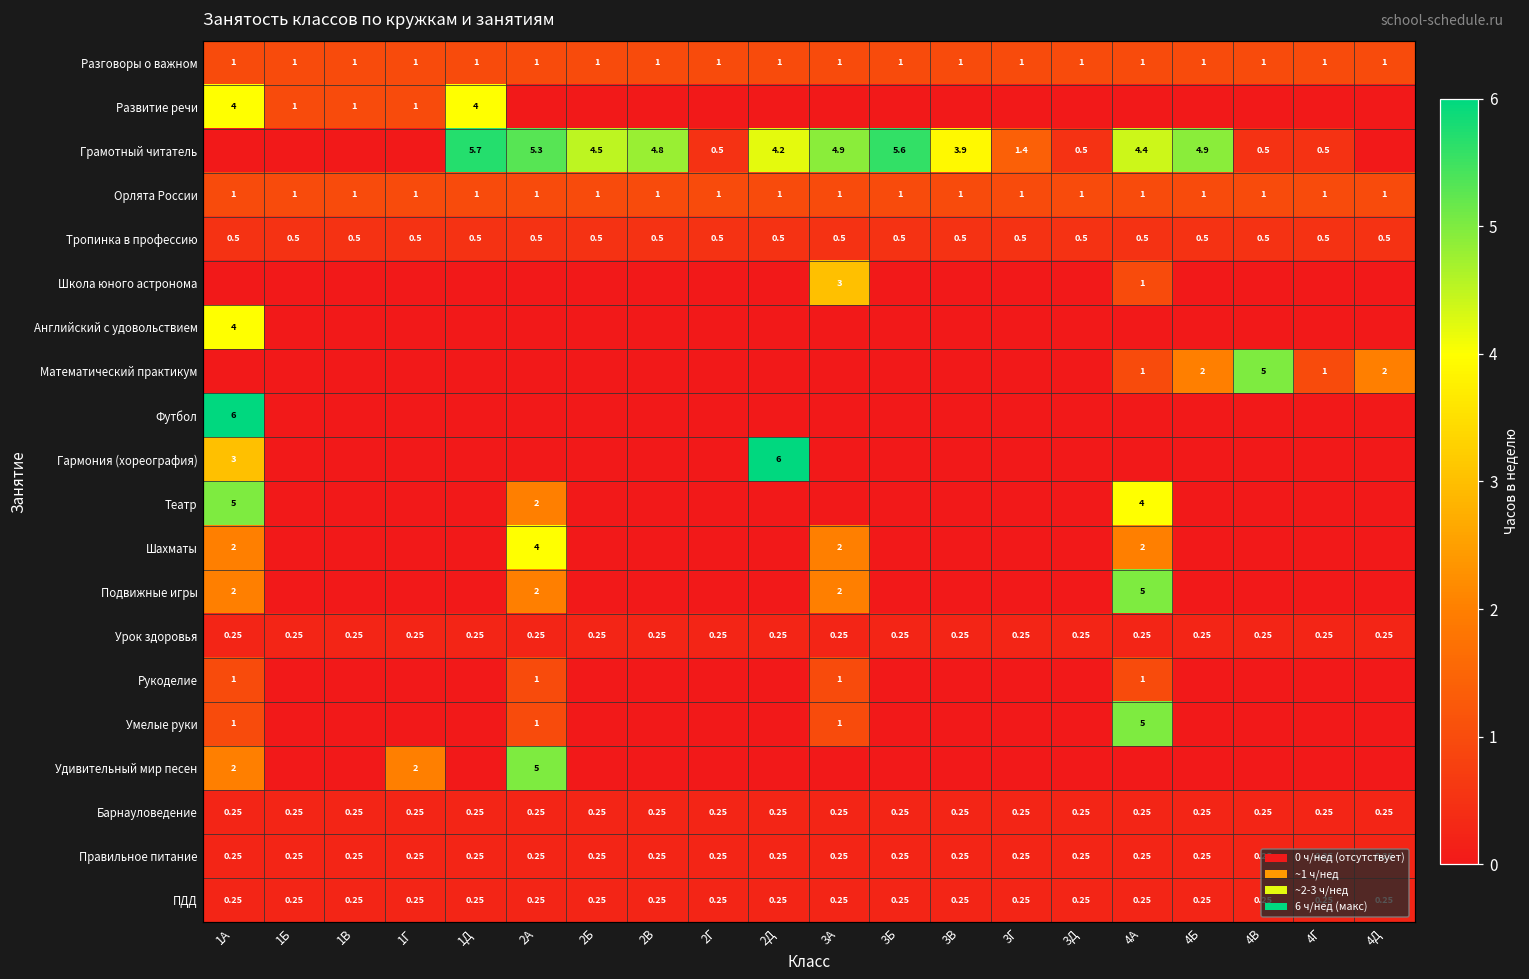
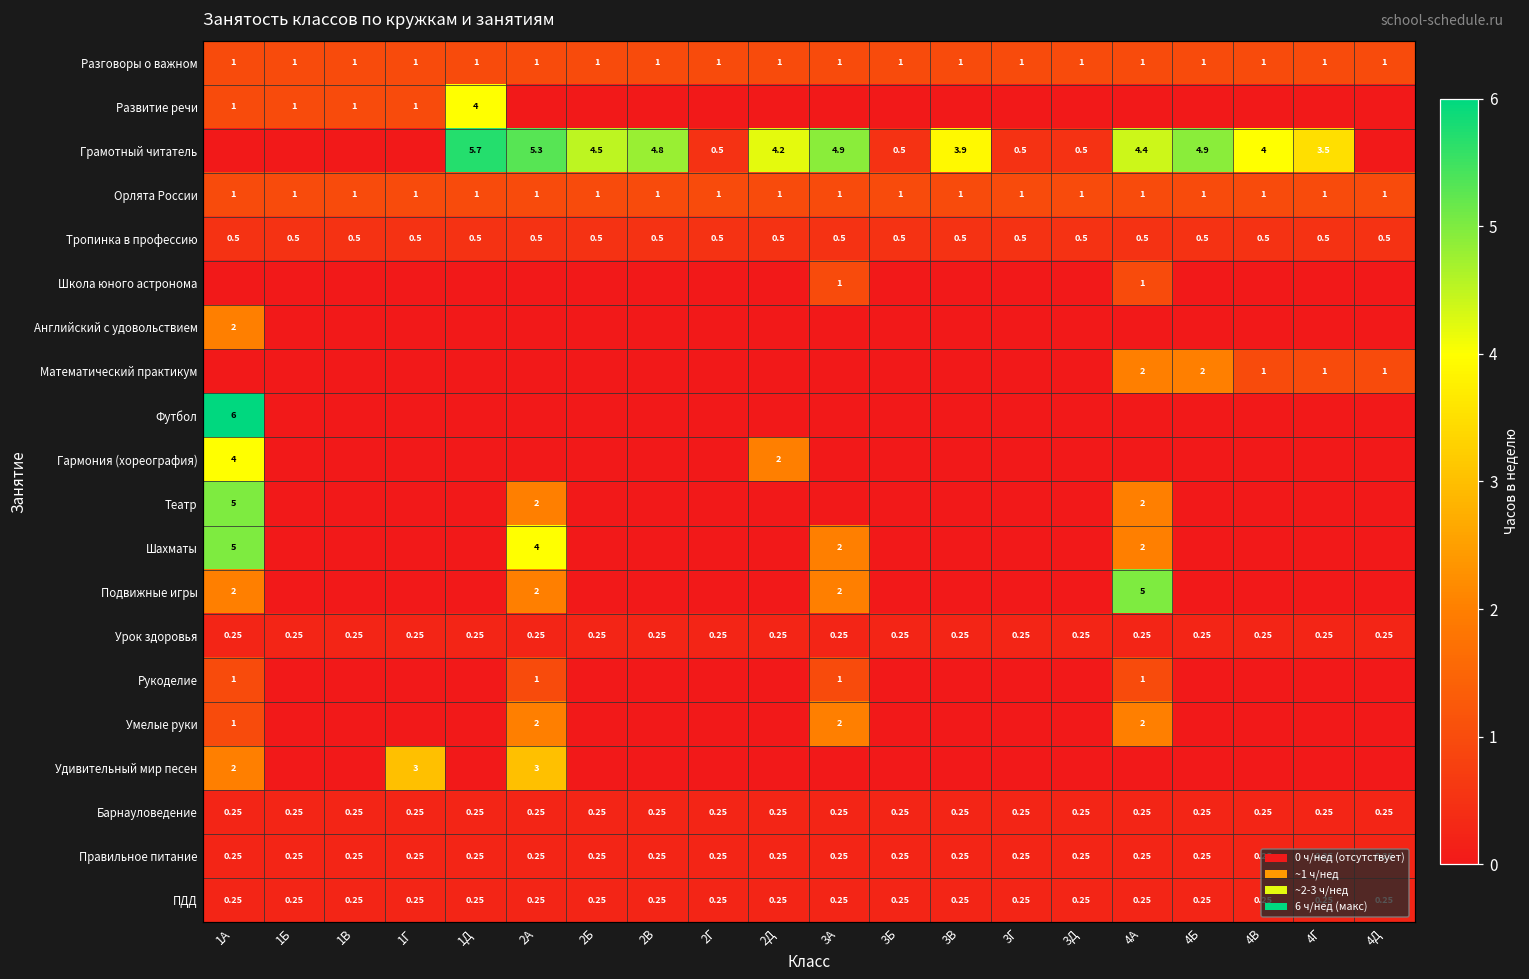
  {
    "Разговоры о важном": {
      "1А": 1,
      "1Б": 1,
      "1В": 1,
      "1Г": 1,
      "1Д": 1,
      "2А": 1,
      "2Б": 1,
      "2В": 1,
      "2Г": 1,
      "2Д": 1,
      "3А": 1,
      "3Б": 1,
      "3В": 1,
      "3Г": 1,
      "3Д": 1,
      "4А": 1,
      "4Б": 1,
      "4В": 1,
      "4Г": 1,
      "4Д": 1
    },
    "Развитие речи": {
-     "1А": 4,
+     "1А": 1,
      "1Б": 1,
      "1В": 1,
      "1Г": 1,
      "1Д": 4
    },
    "Грамотный читатель": {
      "1Д": 5.7,
      "2А": 5.3,
      "2Б": 4.5,
      "2В": 4.8,
      "2Г": 0.5,
      "2Д": 4.2,
      "3А": 4.9,
-     "3Б": 5.6,
+     "3Б": 0.5,
      "3В": 3.9,
-     "3Г": 1.4,
+     "3Г": 0.5,
      "3Д": 0.5,
      "4А": 4.4,
      "4Б": 4.9,
-     "4В": 0.5,
-     "4Г": 0.5
+     "4В": 4,
+     "4Г": 3.5
    },
    "Орлята России": {
      "1А": 1,
      "1Б": 1,
      "1В": 1,
      "1Г": 1,
      "1Д": 1,
      "2А": 1,
      "2Б": 1,
      "2В": 1,
      "2Г": 1,
      "2Д": 1,
      "3А": 1,
      "3Б": 1,
      "3В": 1,
      "3Г": 1,
      "3Д": 1,
      "4А": 1,
      "4Б": 1,
      "4В": 1,
      "4Г": 1,
      "4Д": 1
    },
    "Тропинка в профессию": {
      "1А": 0.5,
      "1Б": 0.5,
      "1В": 0.5,
      "1Г": 0.5,
      "1Д": 0.5,
      "2А": 0.5,
      "2Б": 0.5,
      "2В": 0.5,
      "2Г": 0.5,
      "2Д": 0.5,
      "3А": 0.5,
      "3Б": 0.5,
      "3В": 0.5,
      "3Г": 0.5,
      "3Д": 0.5,
      "4А": 0.5,
      "4Б": 0.5,
      "4В": 0.5,
      "4Г": 0.5,
      "4Д": 0.5
    },
    "Школа юного астронома": {
-     "3А": 3,
+     "3А": 1,
      "4А": 1
    },
    "Английский с удовольствием": {
-     "1А": 4
+     "1А": 2
    },
    "Математический практикум": {
-     "4А": 1,
+     "4А": 2,
      "4Б": 2,
-     "4В": 5,
+     "4В": 1,
      "4Г": 1,
-     "4Д": 2
+     "4Д": 1
    },
    "Футбол": {
      "1А": 6
    },
    "Гармония (хореография)": {
-     "1А": 3,
-     "2Д": 6
+     "1А": 4,
+     "2Д": 2
    },
    "Театр": {
      "1А": 5,
      "2А": 2,
-     "4А": 4
+     "4А": 2
    },
    "Шахматы": {
-     "1А": 2,
+     "1А": 5,
      "2А": 4,
      "3А": 2,
      "4А": 2
    },
    "Подвижные игры": {
      "1А": 2,
      "2А": 2,
      "3А": 2,
      "4А": 5
    },
    "Урок здоровья": {
      "1А": 0.25,
      "1Б": 0.25,
      "1В": 0.25,
      "1Г": 0.25,
      "1Д": 0.25,
      "2А": 0.25,
      "2Б": 0.25,
      "2В": 0.25,
      "2Г": 0.25,
      "2Д": 0.25,
      "3А": 0.25,
      "3Б": 0.25,
      "3В": 0.25,
      "3Г": 0.25,
      "3Д": 0.25,
      "4А": 0.25,
      "4Б": 0.25,
      "4В": 0.25,
      "4Г": 0.25,
      "4Д": 0.25
    },
    "Рукоделие": {
      "1А": 1,
      "2А": 1,
      "3А": 1,
      "4А": 1
    },
    "Умелые руки": {
      "1А": 1,
-     "2А": 1,
-     "3А": 1,
-     "4А": 5
+     "2А": 2,
+     "3А": 2,
+     "4А": 2
    },
    "Удивительный мир песен": {
      "1А": 2,
-     "1Г": 2,
-     "2А": 5
+     "1Г": 3,
+     "2А": 3
    },
    "Барнауловедение": {
      "1А": 0.25,
      "1Б": 0.25,
      "1В": 0.25,
      "1Г": 0.25,
      "1Д": 0.25,
      "2А": 0.25,
      "2Б": 0.25,
      "2В": 0.25,
      "2Г": 0.25,
      "2Д": 0.25,
      "3А": 0.25,
      "3Б": 0.25,
      "3В": 0.25,
      "3Г": 0.25,
      "3Д": 0.25,
      "4А": 0.25,
      "4Б": 0.25,
      "4В": 0.25,
      "4Г": 0.25,
      "4Д": 0.25
    },
    "Правильное питание": {
      "1А": 0.25,
      "1Б": 0.25,
      "1В": 0.25,
      "1Г": 0.25,
      "1Д": 0.25,
      "2А": 0.25,
      "2Б": 0.25,
      "2В": 0.25,
      "2Г": 0.25,
      "2Д": 0.25,
      "3А": 0.25,
      "3Б": 0.25,
      "3В": 0.25,
      "3Г": 0.25,
      "3Д": 0.25,
      "4А": 0.25,
      "4Б": 0.25
    },
    "ПДД": {
      "1А": 0.25,
      "1Б": 0.25,
      "1В": 0.25,
      "1Г": 0.25,
      "1Д": 0.25,
      "2А": 0.25,
      "2Б": 0.25,
      "2В": 0.25,
      "2Г": 0.25,
      "2Д": 0.25,
      "3А": 0.25,
      "3Б": 0.25,
      "3В": 0.25,
      "3Г": 0.25,
      "3Д": 0.25,
      "4А": 0.25,
      "4Б": 0.25
    }
  }
